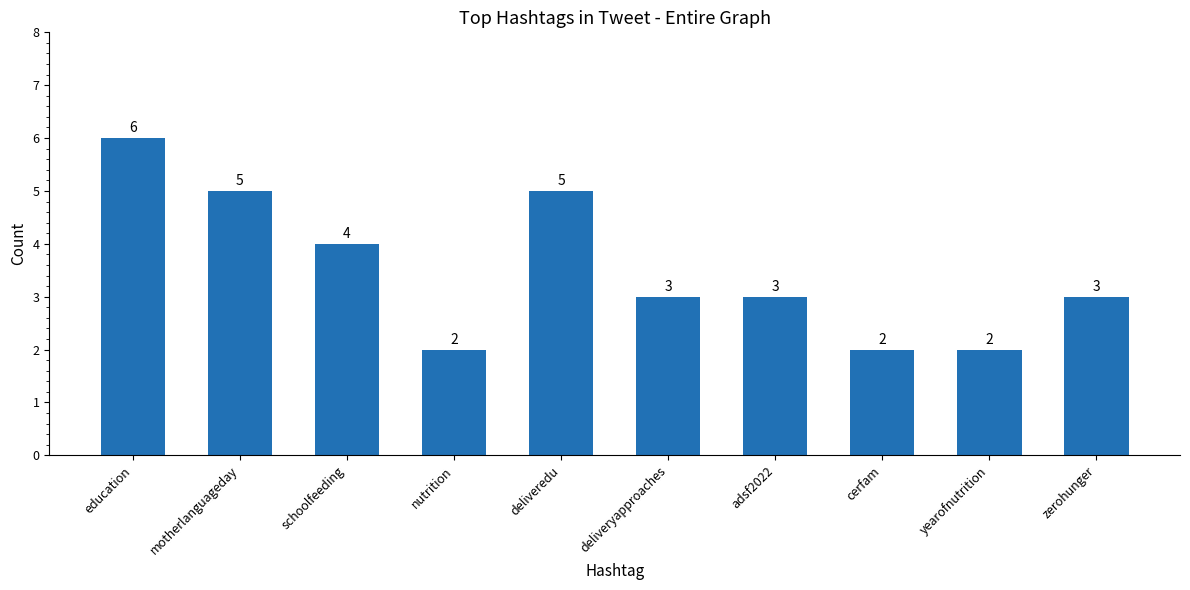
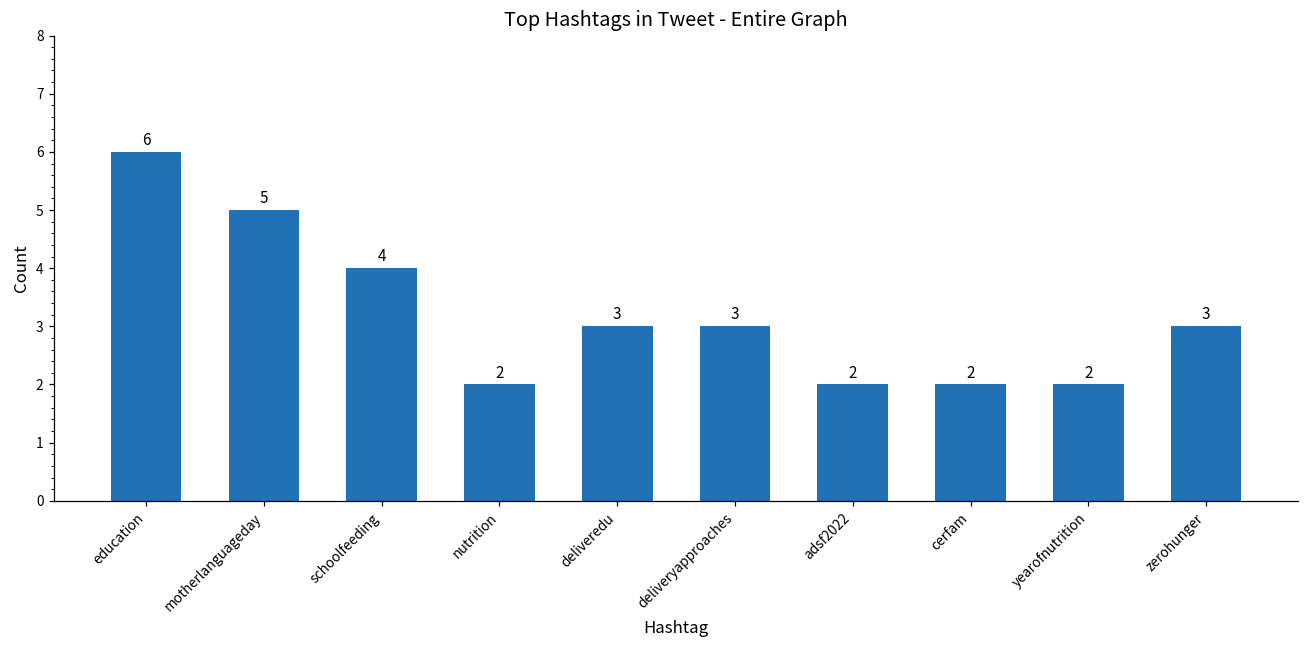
  {
    "education": 6,
    "motherlanguageday": 5,
    "schoolfeeding": 4,
    "nutrition": 2,
-   "deliveredu": 5,
+   "deliveredu": 3,
    "deliveryapproaches": 3,
-   "adsf2022": 3,
+   "adsf2022": 2,
    "cerfam": 2,
    "yearofnutrition": 2,
    "zerohunger": 3
  }
